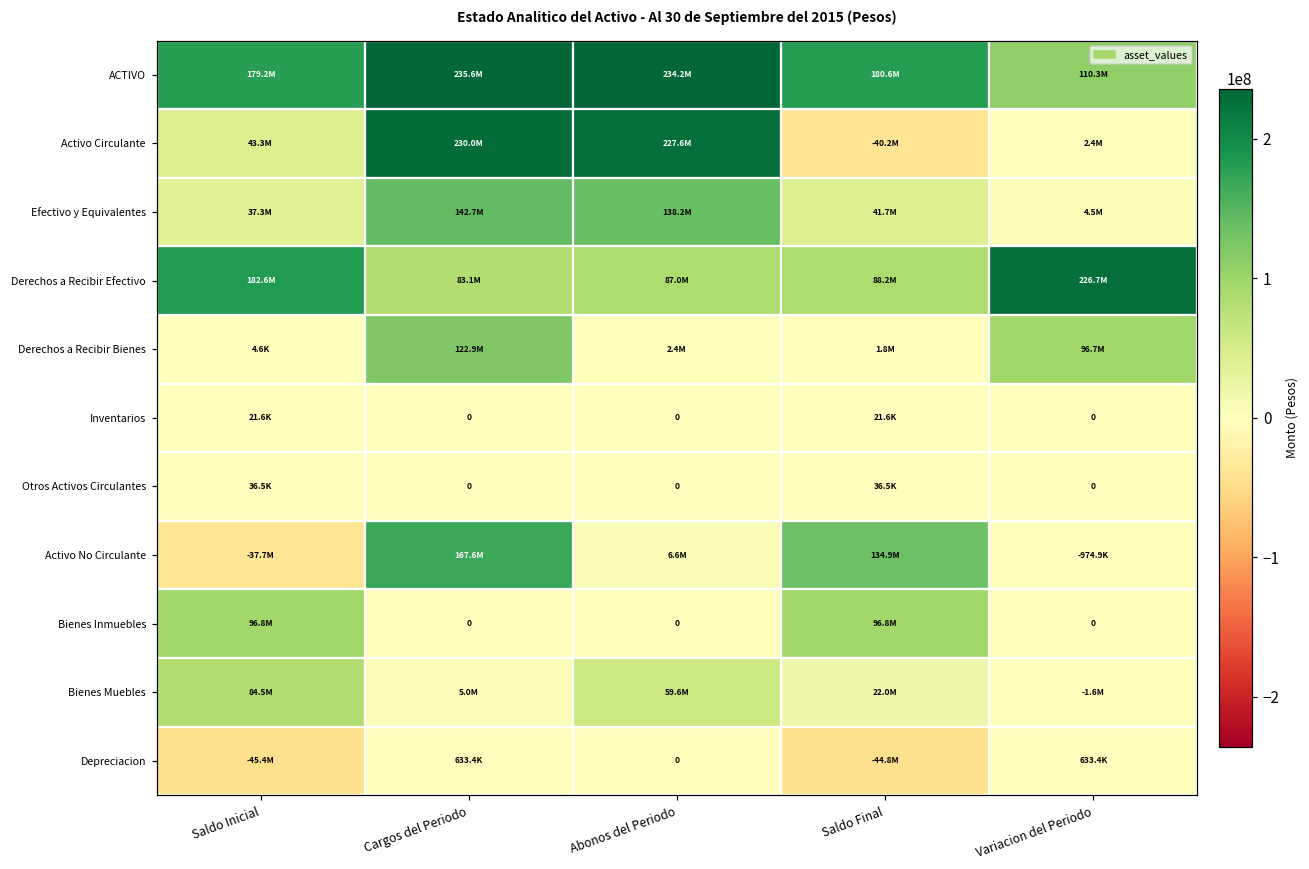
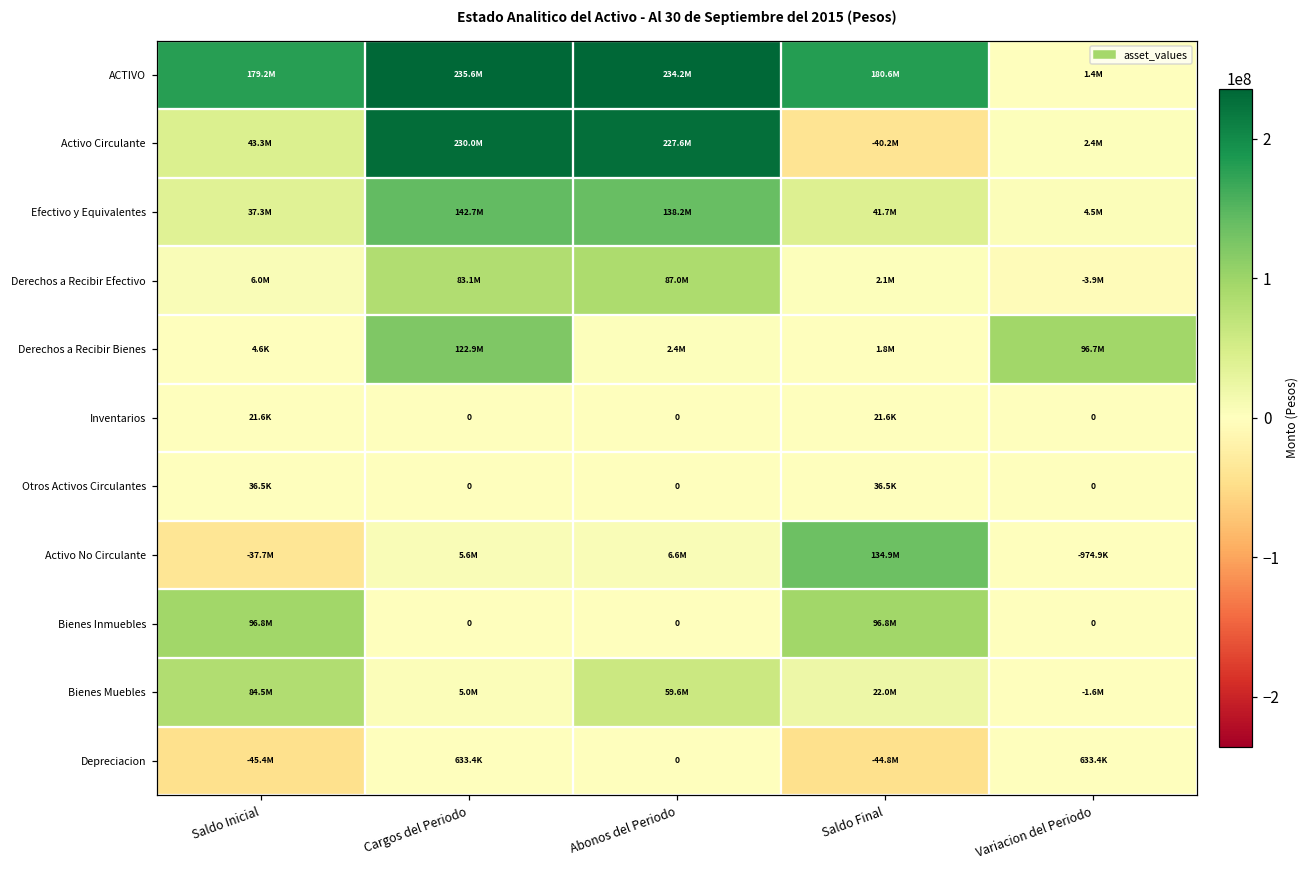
  {
    "ACTIVO": {
      "Saldo Inicial": "179.2M",
      "Cargos del Periodo": "235.6M",
      "Abonos del Periodo": "234.2M",
      "Saldo Final": "180.6M",
-     "Variacion del Periodo": "110.3M"
+     "Variacion del Periodo": "1.4M"
    },
    "Activo Circulante": {
      "Saldo Inicial": "43.3M",
      "Cargos del Periodo": "230.0M",
      "Abonos del Periodo": "227.6M",
      "Saldo Final": "-40.2M",
      "Variacion del Periodo": "2.4M"
    },
    "Efectivo y Equivalentes": {
      "Saldo Inicial": "37.3M",
      "Cargos del Periodo": "142.7M",
      "Abonos del Periodo": "138.2M",
      "Saldo Final": "41.7M",
      "Variacion del Periodo": "4.5M"
    },
    "Derechos a Recibir Efectivo": {
-     "Saldo Inicial": "182.6M",
+     "Saldo Inicial": "6.0M",
      "Cargos del Periodo": "83.1M",
      "Abonos del Periodo": "87.0M",
-     "Saldo Final": "88.2M",
-     "Variacion del Periodo": "226.7M"
+     "Saldo Final": "2.1M",
+     "Variacion del Periodo": "-3.9M"
    },
    "Derechos a Recibir Bienes": {
      "Saldo Inicial": "4.6K",
      "Cargos del Periodo": "122.9M",
      "Abonos del Periodo": "2.4M",
      "Saldo Final": "1.8M",
      "Variacion del Periodo": "96.7M"
    },
    "Inventarios": {
      "Saldo Inicial": "21.6K",
      "Cargos del Periodo": "0",
      "Abonos del Periodo": "0",
      "Saldo Final": "21.6K",
      "Variacion del Periodo": "0"
    },
    "Otros Activos Circulantes": {
      "Saldo Inicial": "36.5K",
      "Cargos del Periodo": "0",
      "Abonos del Periodo": "0",
      "Saldo Final": "36.5K",
      "Variacion del Periodo": "0"
    },
    "Activo No Circulante": {
      "Saldo Inicial": "-37.7M",
-     "Cargos del Periodo": "167.6M",
+     "Cargos del Periodo": "5.6M",
      "Abonos del Periodo": "6.6M",
      "Saldo Final": "134.9M",
      "Variacion del Periodo": "-974.9K"
    },
    "Bienes Inmuebles": {
      "Saldo Inicial": "96.8M",
      "Cargos del Periodo": "0",
      "Abonos del Periodo": "0",
      "Saldo Final": "96.8M",
      "Variacion del Periodo": "0"
    },
    "Bienes Muebles": {
      "Saldo Inicial": "84.5M",
      "Cargos del Periodo": "5.0M",
      "Abonos del Periodo": "59.6M",
      "Saldo Final": "22.0M",
      "Variacion del Periodo": "-1.6M"
    },
    "Depreciacion": {
      "Saldo Inicial": "-45.4M",
      "Cargos del Periodo": "633.4K",
      "Abonos del Periodo": "0",
      "Saldo Final": "-44.8M",
      "Variacion del Periodo": "633.4K"
    }
  }
